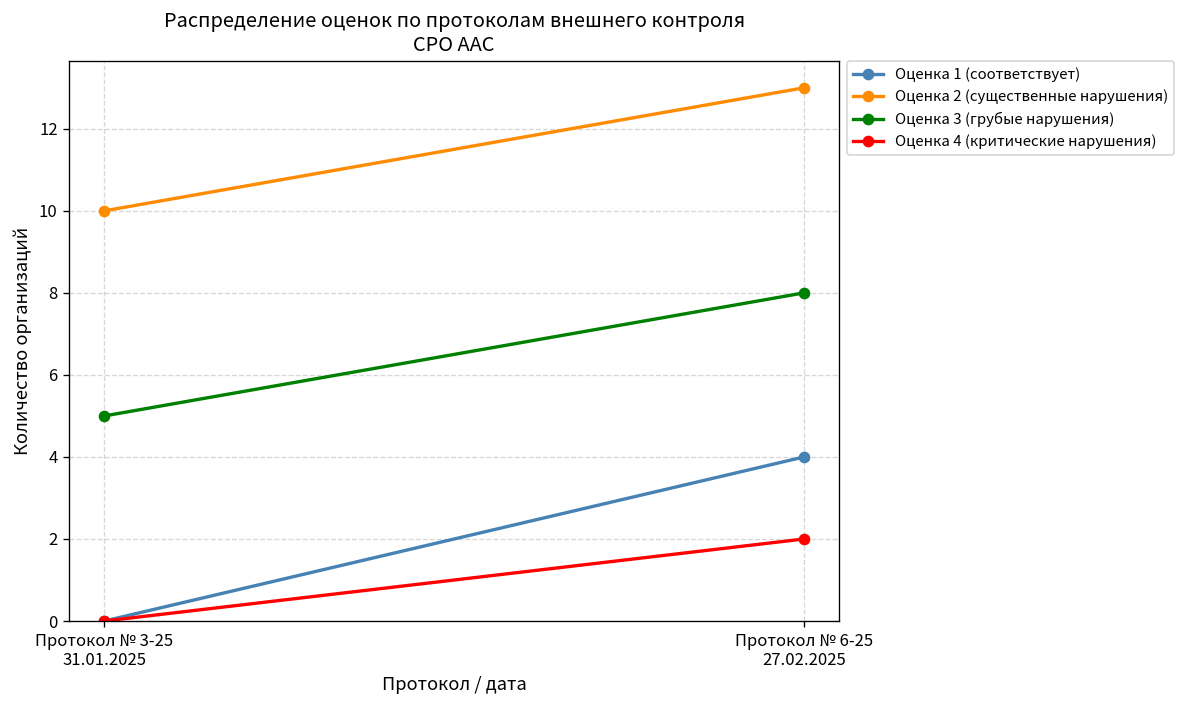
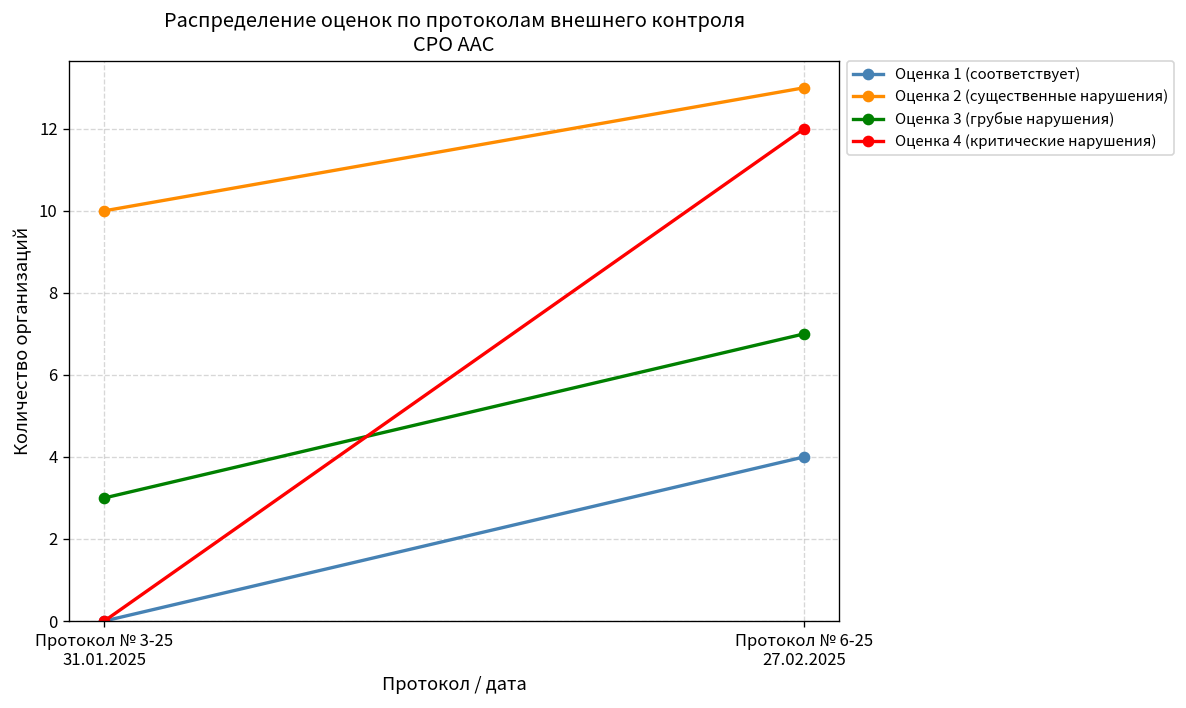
  {
    "Оценка 1 (соответствует)": {
      "Протокол № 6-25 27.02.2025": 4
    },
    "Оценка 2 (существенные нарушения)": {
      "Протокол № 3-25 31.01.2025": 10,
      "Протокол № 6-25 27.02.2025": 13
    },
    "Оценка 3 (грубые нарушения)": {
-     "Протокол № 3-25 31.01.2025": 5,
-     "Протокол № 6-25 27.02.2025": 8
+     "Протокол № 3-25 31.01.2025": 3,
+     "Протокол № 6-25 27.02.2025": 7
    },
    "Оценка 4 (критические нарушения)": {
-     "Протокол № 6-25 27.02.2025": 2
+     "Протокол № 6-25 27.02.2025": 12
    }
  }
